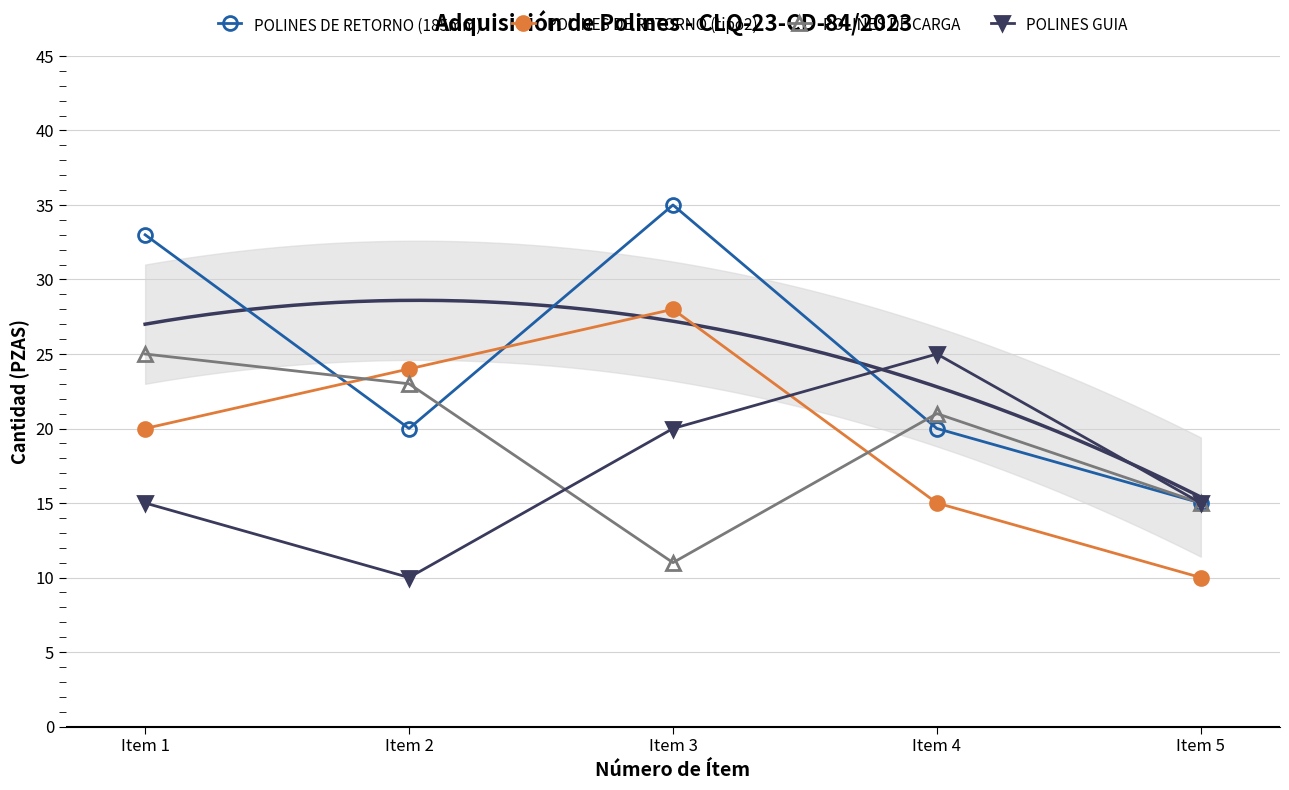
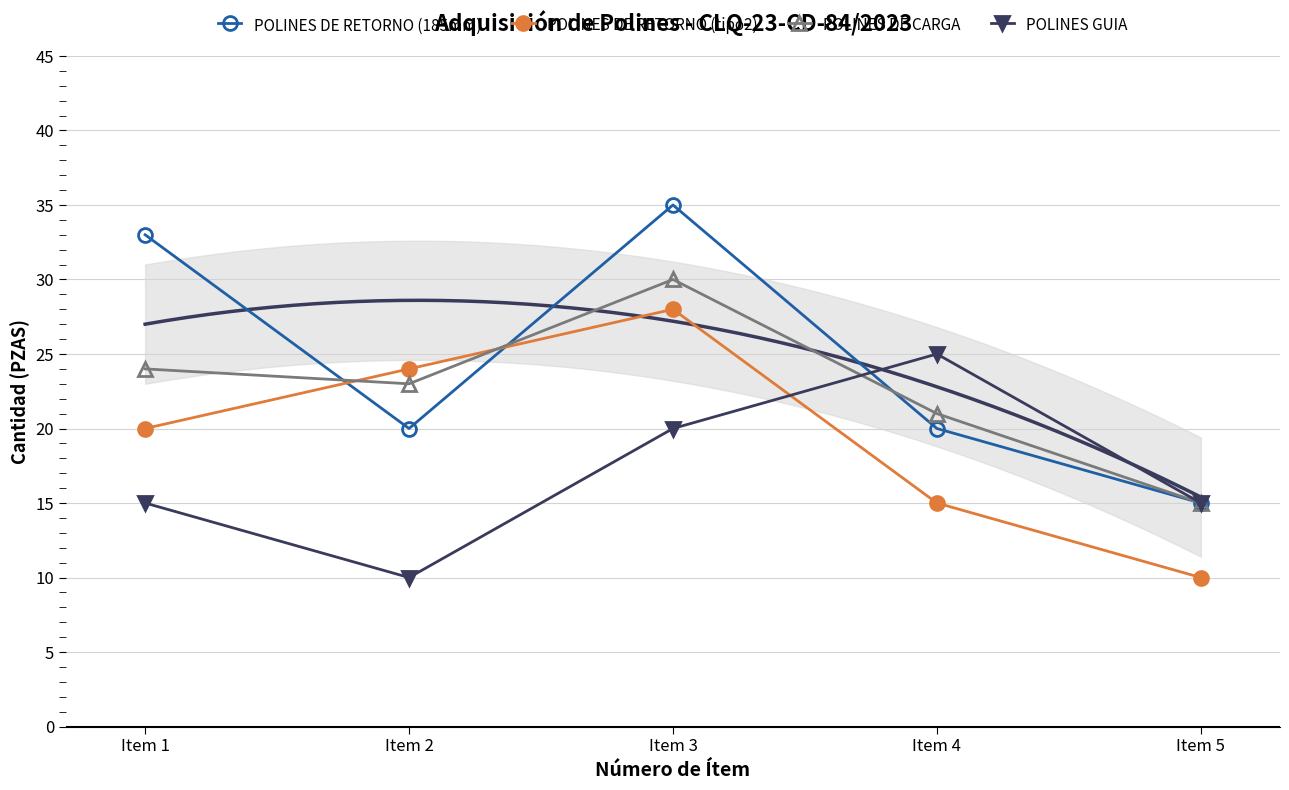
  {
    "POLINES DE RETORNO (185mm)": {
      "Item 1": 33,
      "Item 2": 20,
      "Item 3": 35,
      "Item 4": 20
    },
    "POLINES DE RETORNO (tipo2)": {
      "Item 1": 20,
      "Item 2": 24,
      "Item 3": 28,
      "Item 4": 15,
      "Item 5": 10
    },
    "POLINES DE CARGA": {
-     "Item 1": 25,
+     "Item 1": 24,
      "Item 2": 23,
-     "Item 3": 11,
+     "Item 3": 30,
      "Item 4": 21
    }
  }
